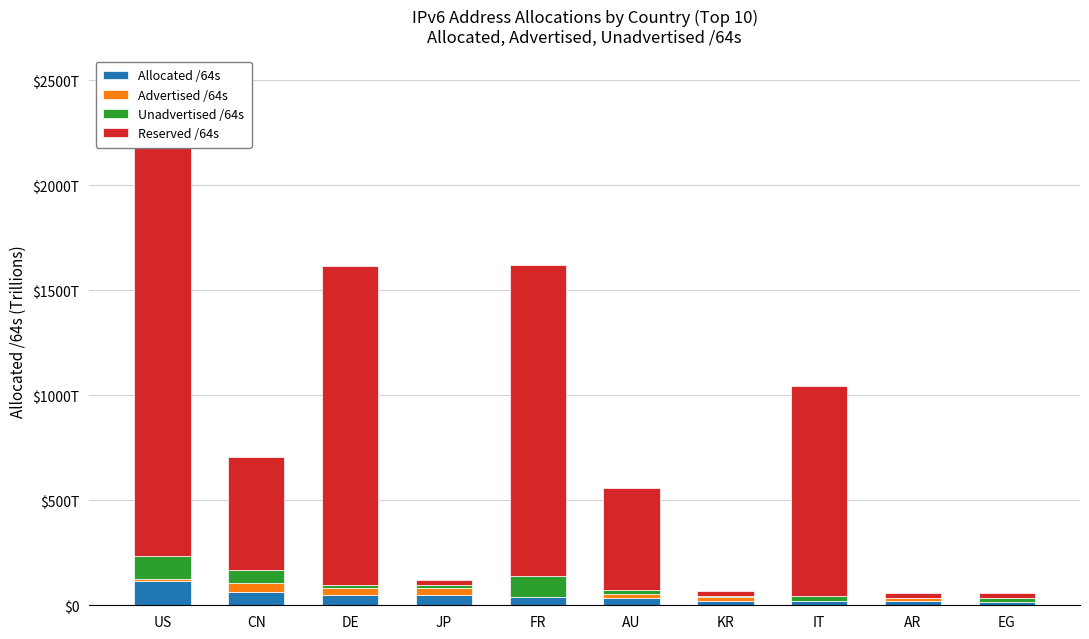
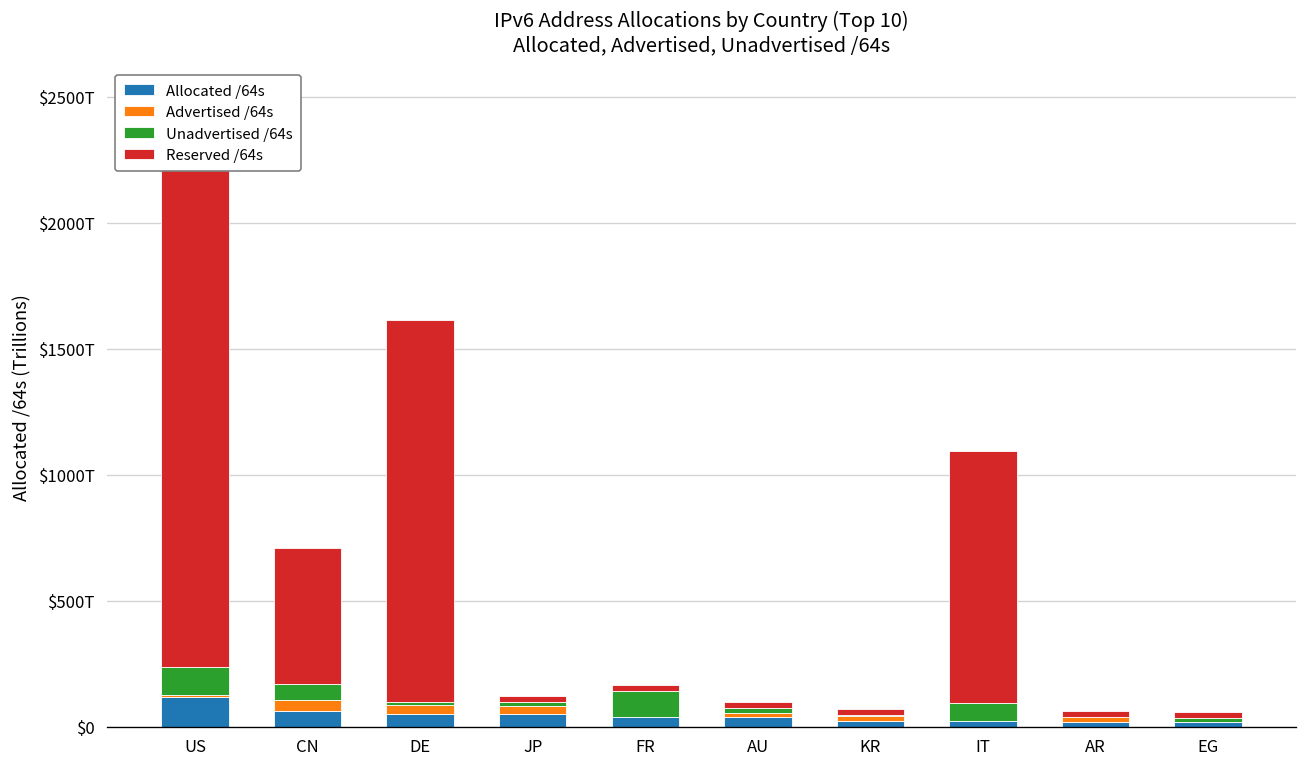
  {
    "Allocated /64s": {
      "US": "$120T",
      "CN": "$60T",
      "DE": "$50T",
      "JP": "$50T",
      "FR": "$40T",
      "AU": "$40T",
      "KR": "$20T",
      "IT": "$20T",
      "AR": "$20T",
      "EG": "$20T"
    },
    "Advertised /64s": {
      "CN": "$40T",
      "DE": "$40T",
      "JP": "$30T",
      "AU": "$20T",
      "KR": "$20T",
      "AR": "$20T"
    },
    "Unadvertised /64s": {
      "US": "$110T",
      "CN": "$60T",
      "DE": "$10T",
      "JP": "$20T",
      "FR": "$100T",
      "AU": "$20T",
-     "IT": "$20T",
+     "IT": "$70T",
      "EG": "$20T"
    },
    "Reserved /64s": {
      "CN": "$540T",
      "DE": "$1520T",
      "JP": "$20T",
-     "FR": "$1480T",
-     "AU": "$480T",
+     "FR": "$20T",
+     "AU": "$20T",
      "KR": "$20T",
      "IT": "$1000T",
      "AR": "$20T",
      "EG": "$20T"
    }
  }
